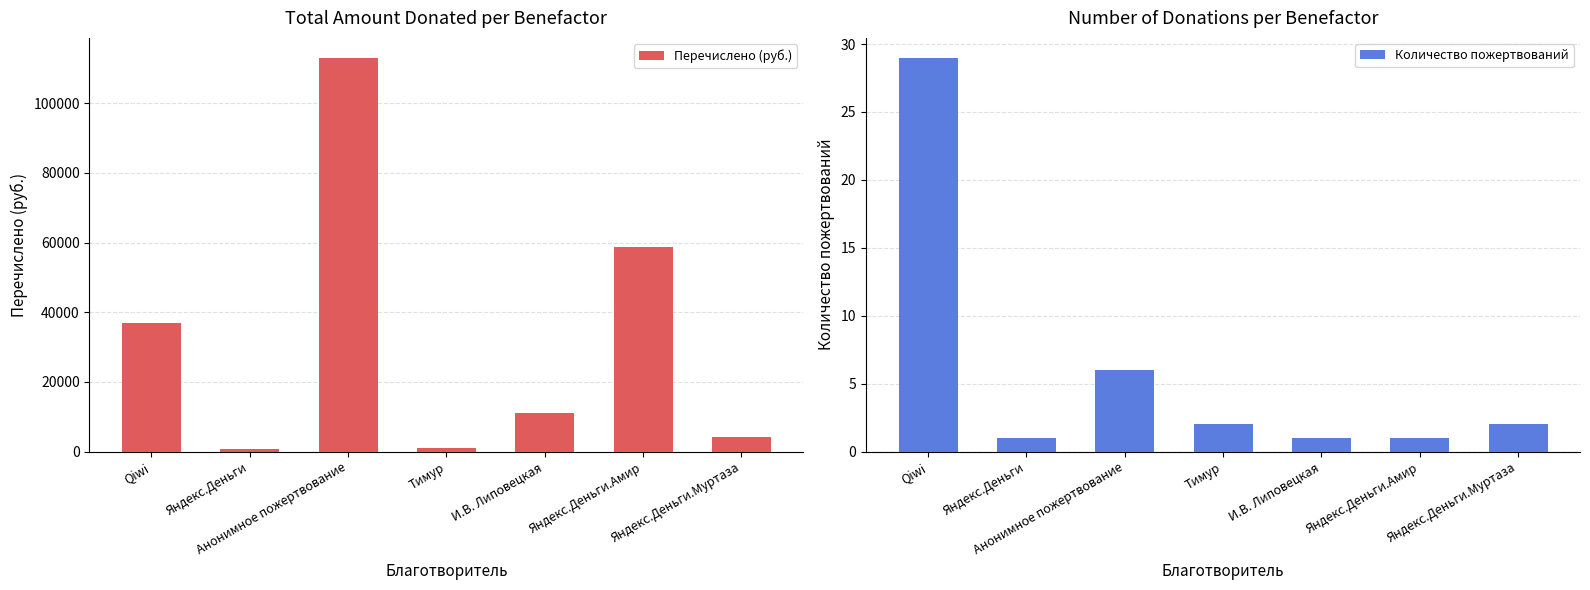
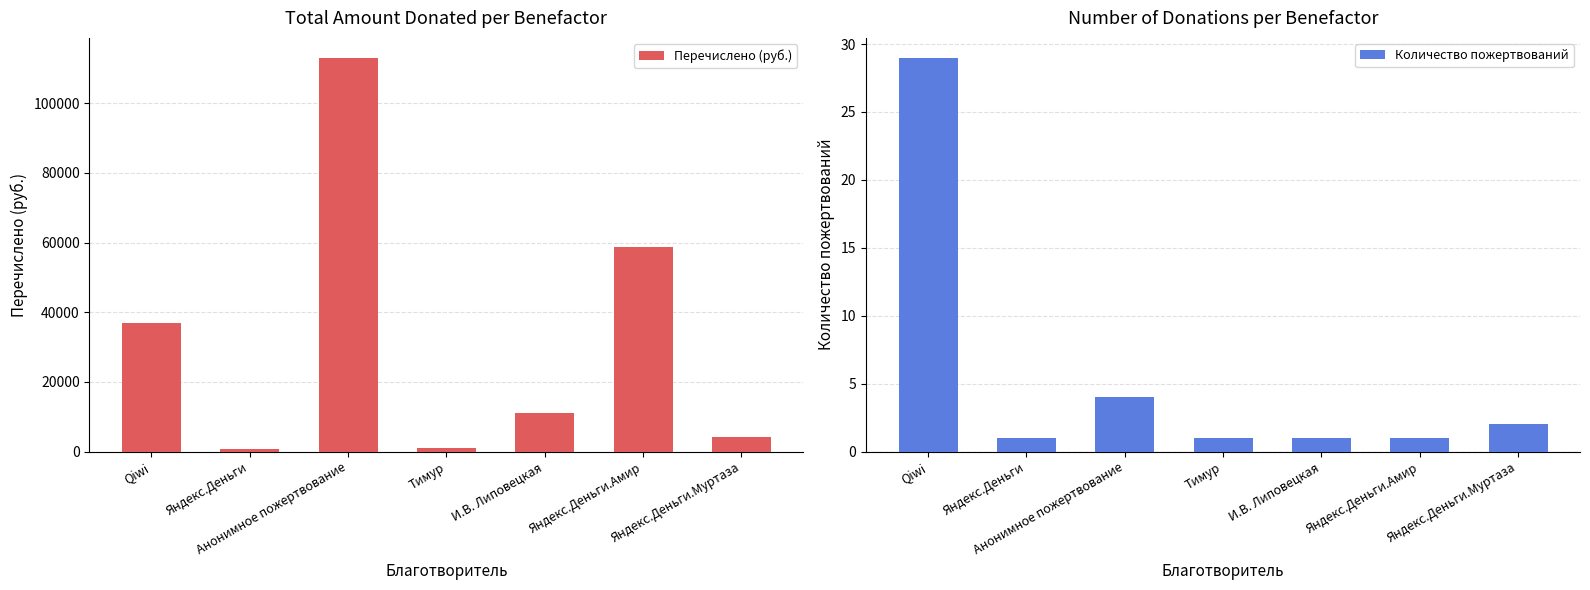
  {
    "Total Amount Donated per Benefactor": {
      "Qiwi": 37000,
      "Анонимное пожертвование": 113000,
      "Тимур": 1000,
      "И.В. Липовецкая": 11000,
      "Яндекс.Деньги.Амир": 59000,
      "Яндекс.Деньги.Муртаза": 4000
    },
    "Number of Donations per Benefactor": {
      "Qiwi": 29,
      "Яндекс.Деньги": 1,
-     "Анонимное пожертвование": 6,
-     "Тимур": 2,
+     "Анонимное пожертвование": 4,
+     "Тимур": 1,
      "И.В. Липовецкая": 1,
      "Яндекс.Деньги.Амир": 1,
      "Яндекс.Деньги.Муртаза": 2
    }
  }
